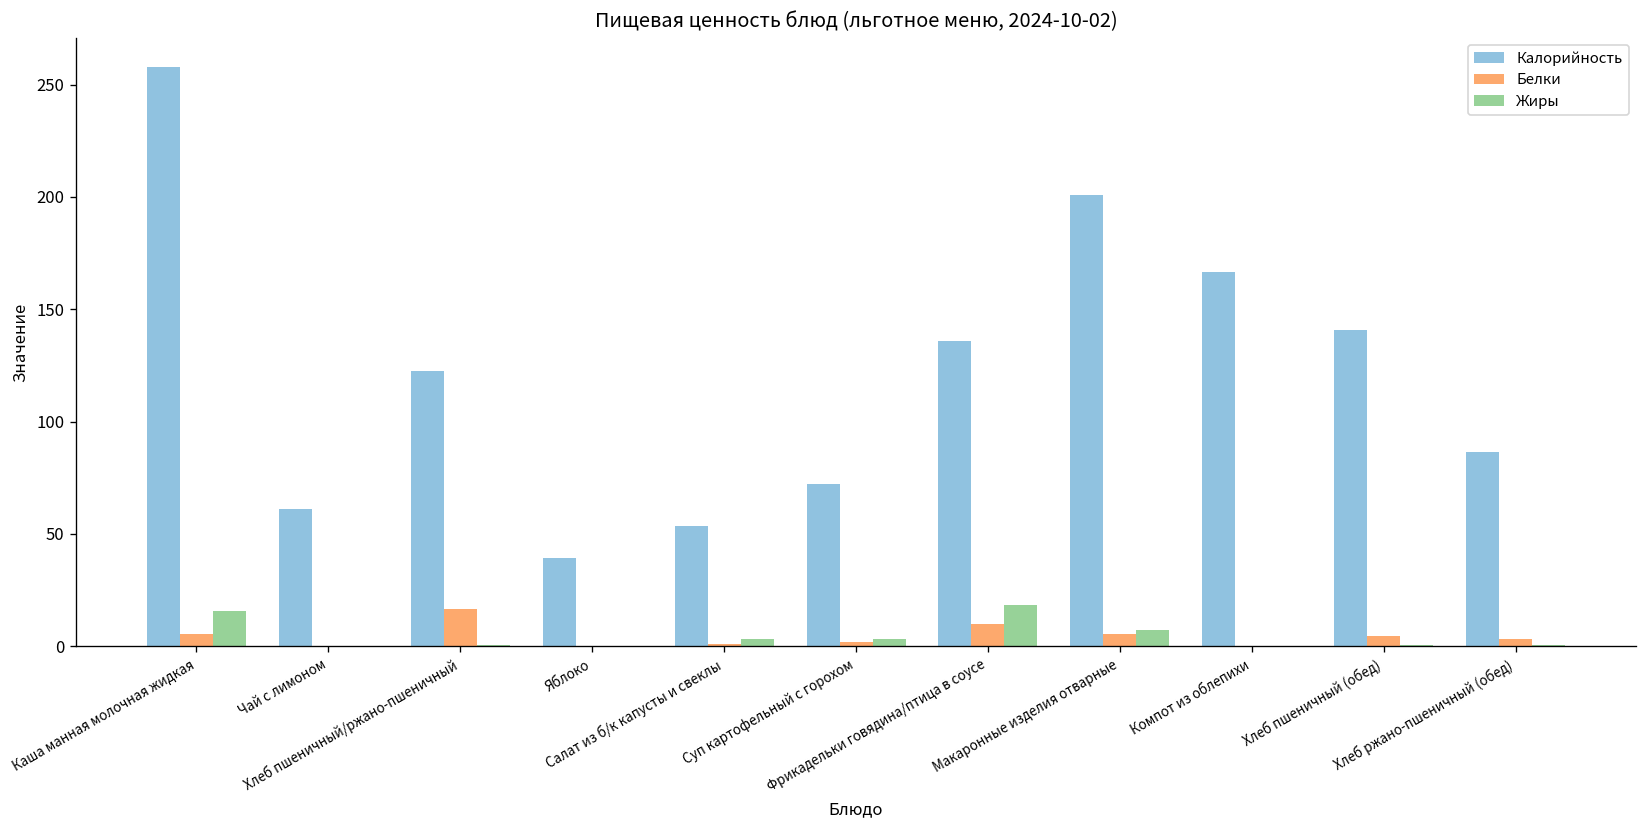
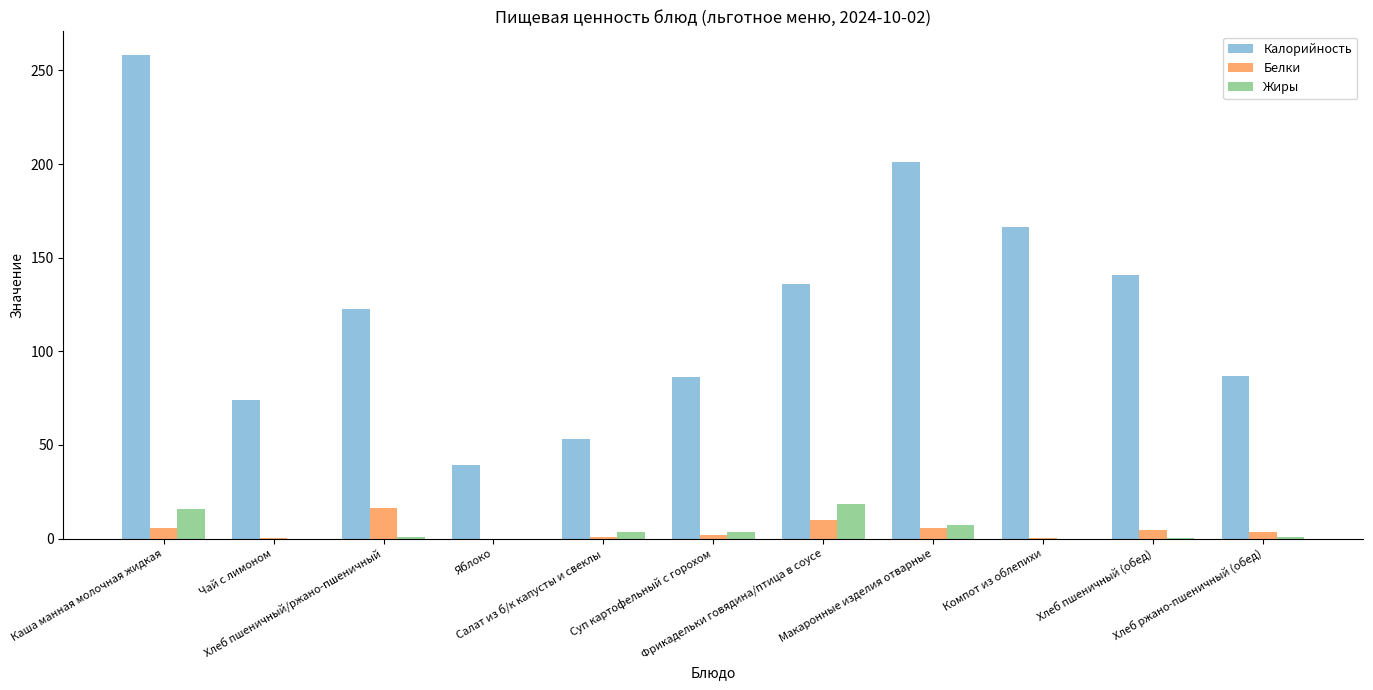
  {
    "Калорийность": {
      "Каша манная молочная жидкая": 258,
-     "Чай с лимоном": 61,
+     "Чай с лимоном": 74,
      "Хлеб пшеничный/ржано-пшеничный": 123,
      "Яблоко": 39,
      "Салат из б/к капусты и свеклы": 53,
-     "Суп картофельный с горохом": 72,
+     "Суп картофельный с горохом": 86,
      "Фрикадельки говядина/птица в соусе": 136,
      "Макаронные изделия отварные": 201,
      "Компот из облепихи": 167,
      "Хлеб пшеничный (обед)": 141,
      "Хлеб ржано-пшеничный (обед)": 87
    },
    "Белки": {
      "Каша манная молочная жидкая": 6,
      "Хлеб пшеничный/ржано-пшеничный": 16,
      "Яблоко": 0,
      "Суп картофельный с горохом": 2,
      "Фрикадельки говядина/птица в соусе": 10,
      "Макаронные изделия отварные": 6,
      "Хлеб пшеничный (обед)": 5,
      "Хлеб ржано-пшеничный (обед)": 3
    },
    "Жиры": {
      "Каша манная молочная жидкая": 16,
      "Чай с лимоном": 0,
      "Яблоко": 0,
      "Салат из б/к капусты и свеклы": 3,
      "Суп картофельный с горохом": 3,
      "Фрикадельки говядина/птица в соусе": 18,
      "Макаронные изделия отварные": 7,
      "Компот из облепихи": 0
    }
  }
